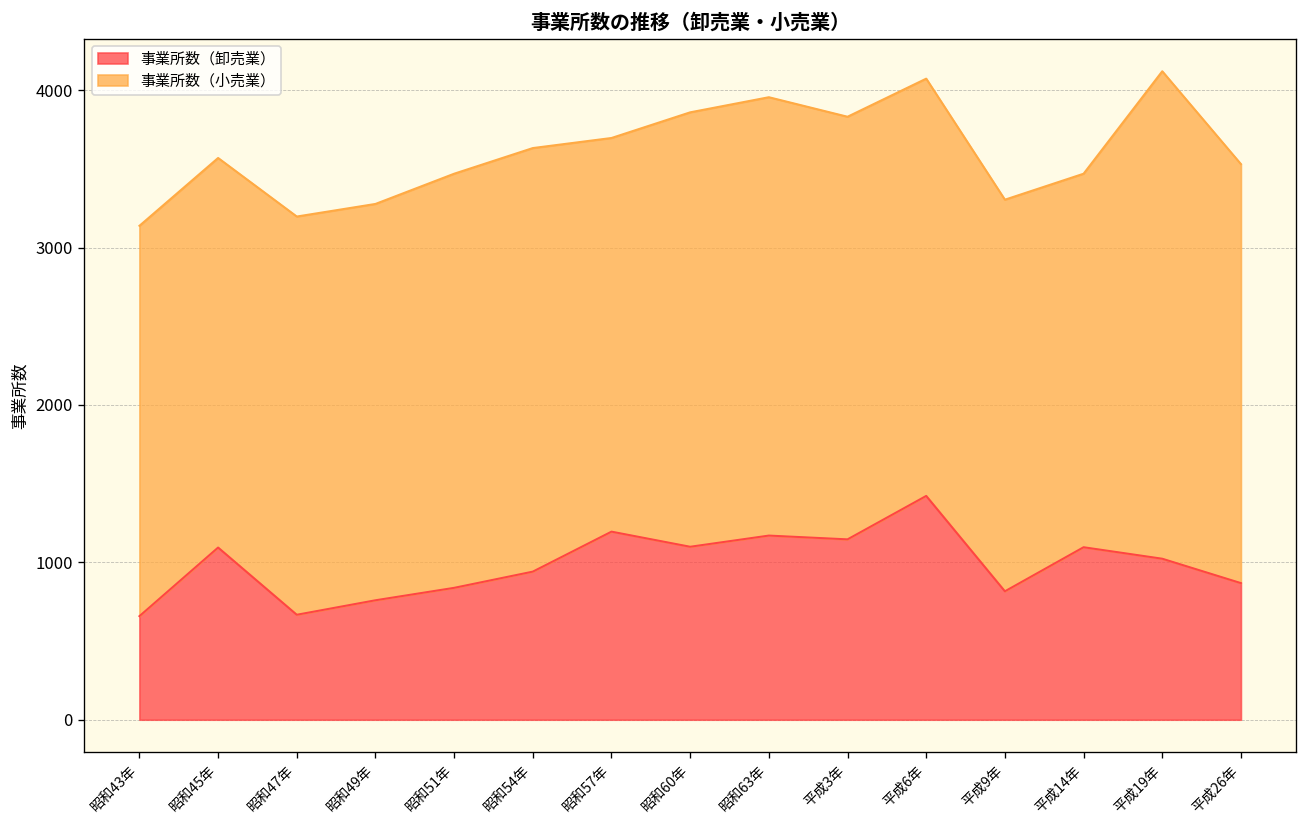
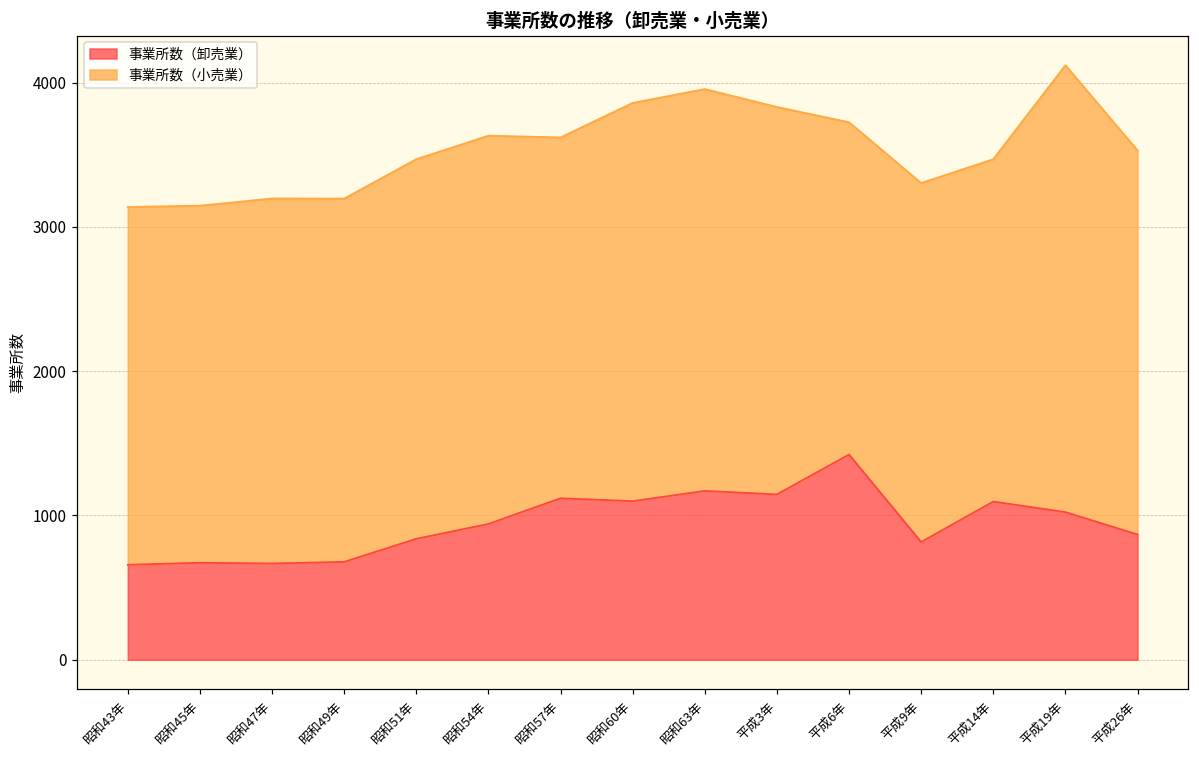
  {
    "事業所数（卸売業）": {
      "昭和43年": 660,
-     "昭和45年": 1090,
+     "昭和45年": 670,
      "昭和47年": 670,
-     "昭和49年": 760,
+     "昭和49年": 680,
      "昭和51年": 840,
      "昭和54年": 940,
-     "昭和57年": 1200,
+     "昭和57年": 1120,
      "昭和60年": 1100,
      "昭和63年": 1170,
      "平成3年": 1150,
      "平成6年": 1420,
      "平成9年": 820,
      "平成14年": 1100,
      "平成19年": 1020,
      "平成26年": 870
    },
    "事業所数（小売業）": {
      "昭和43年": 2480,
      "昭和45年": 2480,
      "昭和47年": 2530,
      "昭和49年": 2520,
      "昭和51年": 2630,
      "昭和54年": 2690,
      "昭和57年": 2500,
      "昭和60年": 2760,
      "昭和63年": 2790,
      "平成3年": 2690,
-     "平成6年": 2650,
+     "平成6年": 2300,
      "平成9年": 2490,
      "平成14年": 2370,
      "平成19年": 3100,
      "平成26年": 2660
    }
  }
